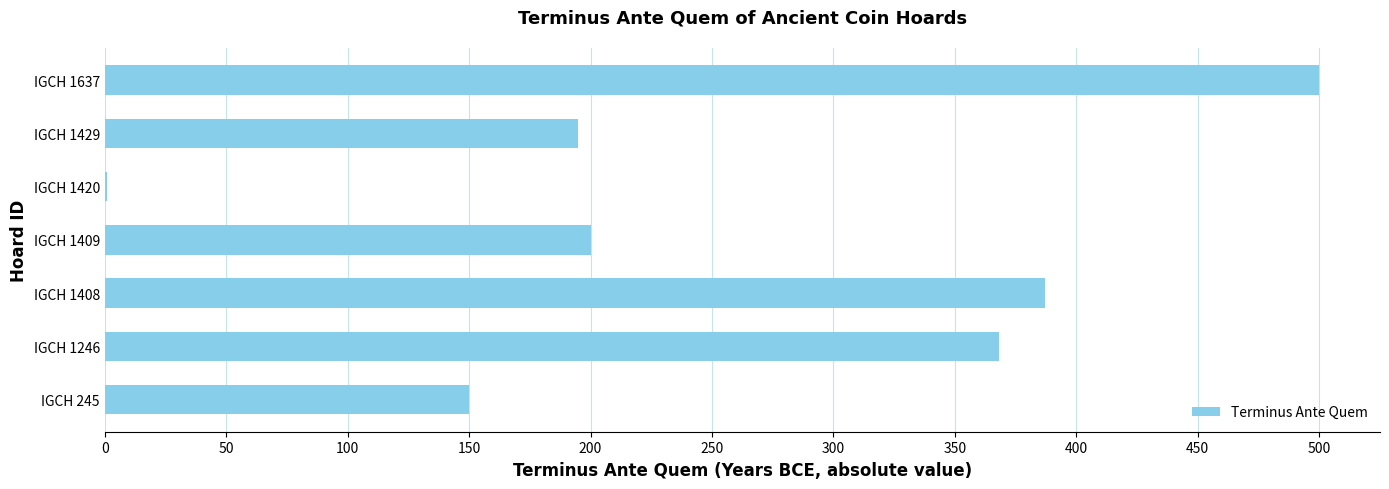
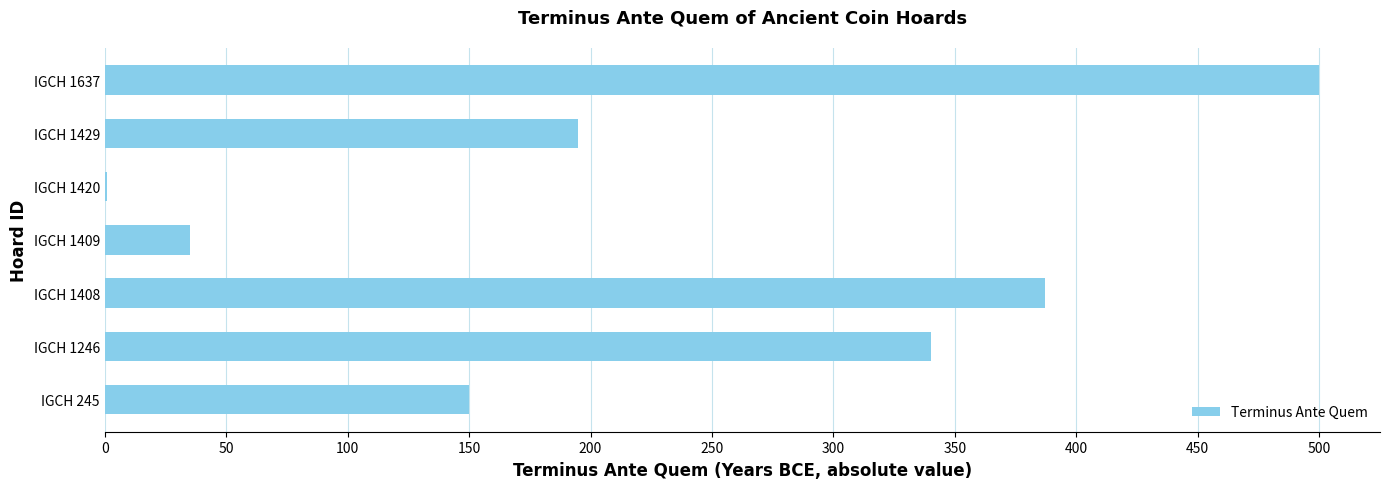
  {
    "IGCH 1637": 500,
    "IGCH 1429": 195,
-   "IGCH 1409": 200,
+   "IGCH 1409": 35,
    "IGCH 1408": 387,
-   "IGCH 1246": 368,
+   "IGCH 1246": 340,
    "IGCH 245": 150
  }
